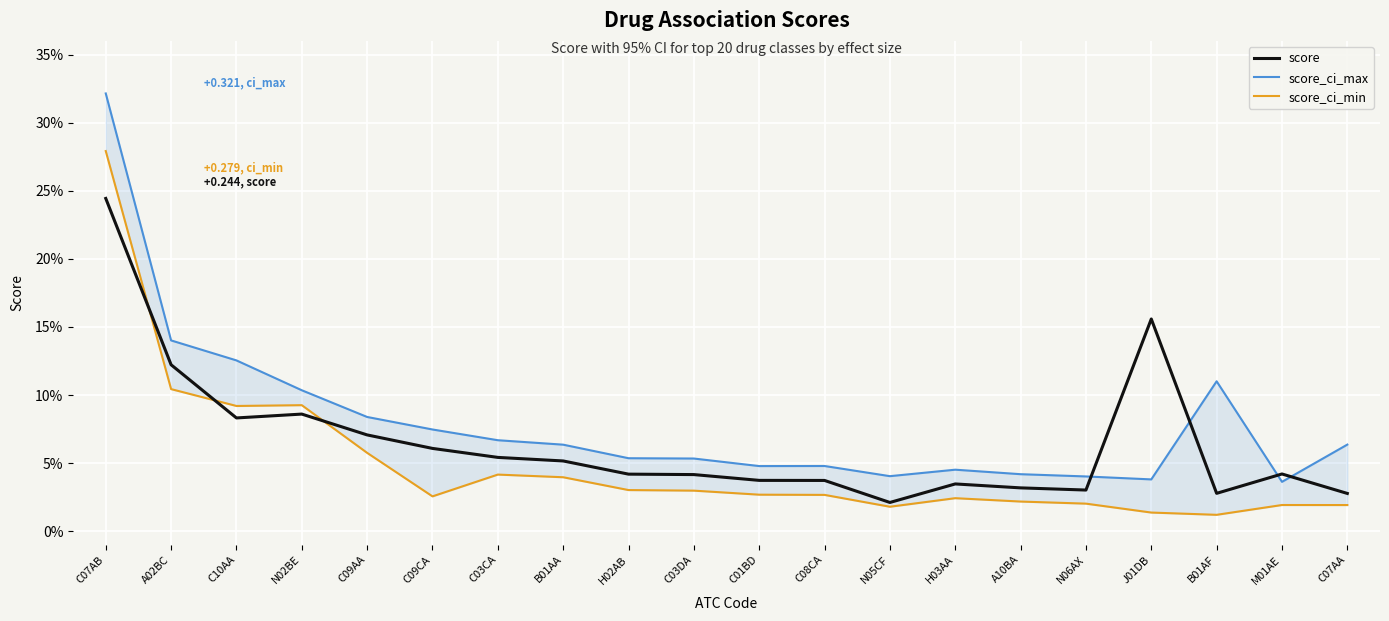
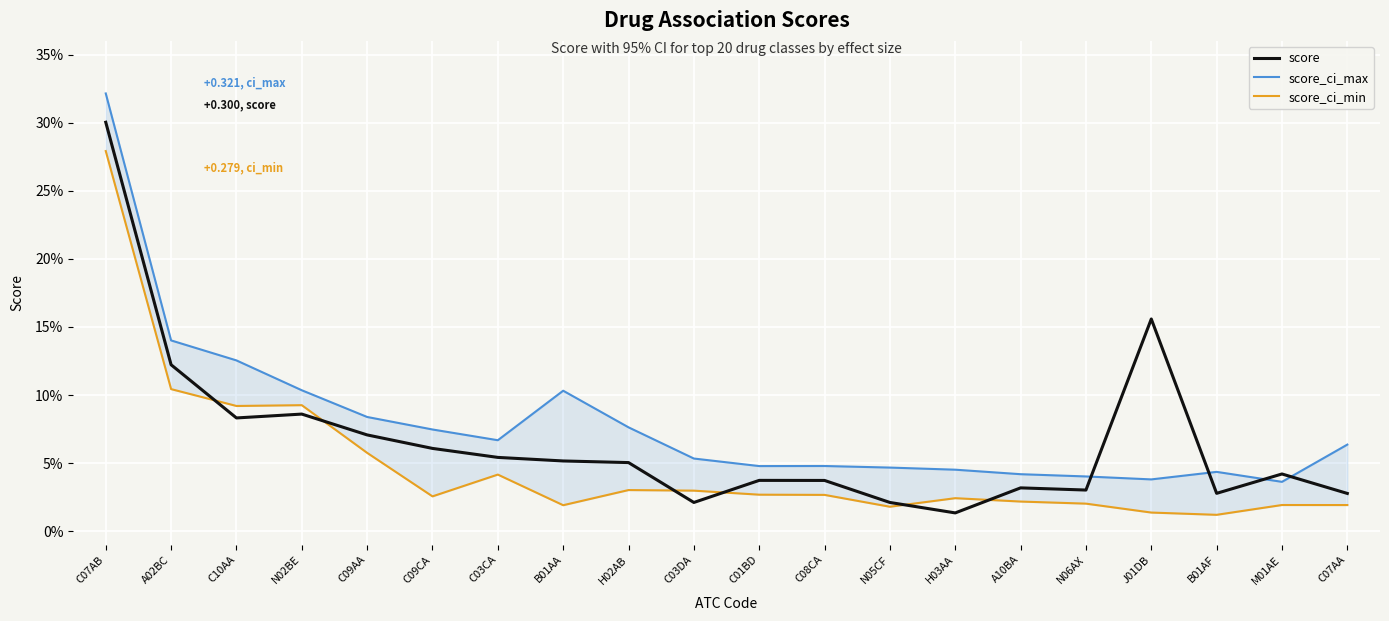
  {
    "score": {
-     "C07AB": "+0.244,",
-     "H02AB": "4.2%",
-     "C03DA": "4.2%",
-     "H03AA": "3.5%"
+     "C07AB": "+0.300,",
+     "H02AB": "5.0%",
+     "C03DA": "2.1%",
+     "H03AA": "1.3%"
    },
    "score_ci_max": {
      "C07AB": "32.1%",
      "A02BC": "14.0%",
      "C10AA": "12.5%",
      "N02BE": "10.3%",
      "C09AA": "8.4%",
      "C09CA": "7.5%",
      "C03CA": "6.7%",
-     "B01AA": "6.3%",
-     "H02AB": "5.4%",
+     "B01AA": "10.3%",
+     "H02AB": "7.6%",
      "C03DA": "5.3%",
      "C01BD": "4.8%",
      "C08CA": "4.8%",
-     "N05CF": "4.0%",
+     "N05CF": "4.7%",
      "H03AA": "4.5%",
      "A10BA": "4.2%",
      "N06AX": "4.0%",
      "J01DB": "3.8%",
-     "B01AF": "11.0%",
+     "B01AF": "4.4%",
      "M01AE": "3.6%",
      "C07AA": "6.4%"
    },
    "score_ci_min": {
      "C07AB": "27.9%",
      "A02BC": "10.4%",
      "C10AA": "9.2%",
      "N02BE": "9.2%",
      "C09AA": "5.7%",
      "C09CA": "2.6%",
      "C03CA": "4.2%",
-     "B01AA": "4.0%",
+     "B01AA": "1.9%",
      "H02AB": "3.0%",
      "C03DA": "3.0%",
      "C01BD": "2.7%",
      "C08CA": "2.7%",
      "N05CF": "1.8%",
      "H03AA": "2.4%",
      "A10BA": "2.2%",
      "N06AX": "2.0%",
      "J01DB": "1.4%",
      "B01AF": "1.2%",
      "M01AE": "1.9%",
      "C07AA": "1.9%"
    }
  }
